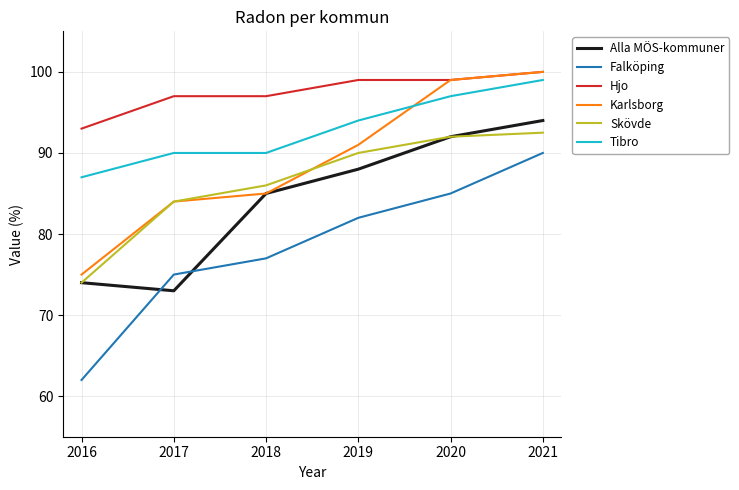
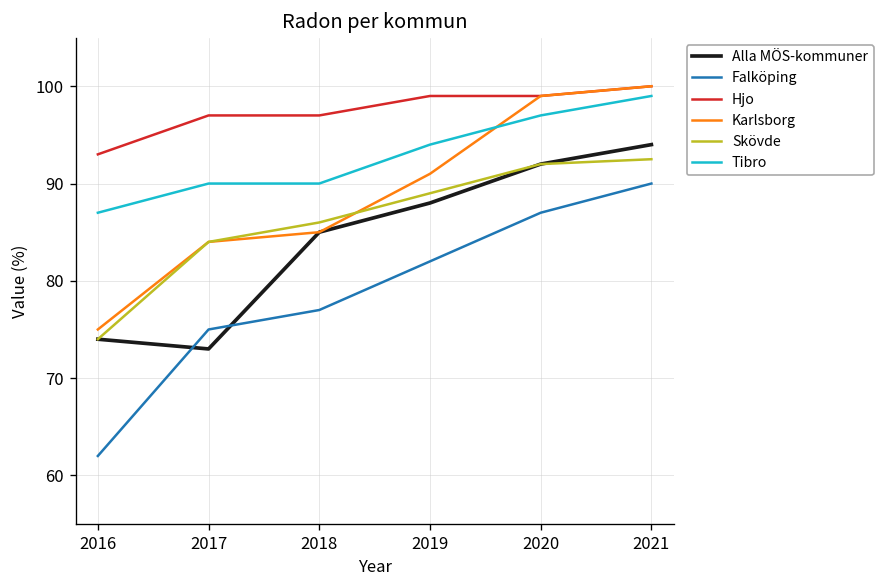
  {
    "Alla MÖS-kommuner": {
      "2017": 73,
      "2019": 88,
      "2021": 94
    },
    "Falköping": {
      "2016": 62,
      "2017": 75,
      "2018": 77,
      "2019": 82,
-     "2020": 85,
+     "2020": 87,
      "2021": 90
    },
    "Hjo": {
      "2016": 93,
      "2017": 97,
      "2018": 97,
      "2019": 99
    },
    "Karlsborg": {
      "2016": 75,
      "2019": 91
    },
    "Skövde": {
      "2018": 86,
-     "2019": 90,
+     "2019": 89,
      "2021": 93
    },
    "Tibro": {
      "2016": 87,
      "2017": 90,
      "2018": 90,
      "2019": 94,
      "2020": 97,
      "2021": 99
    }
  }
